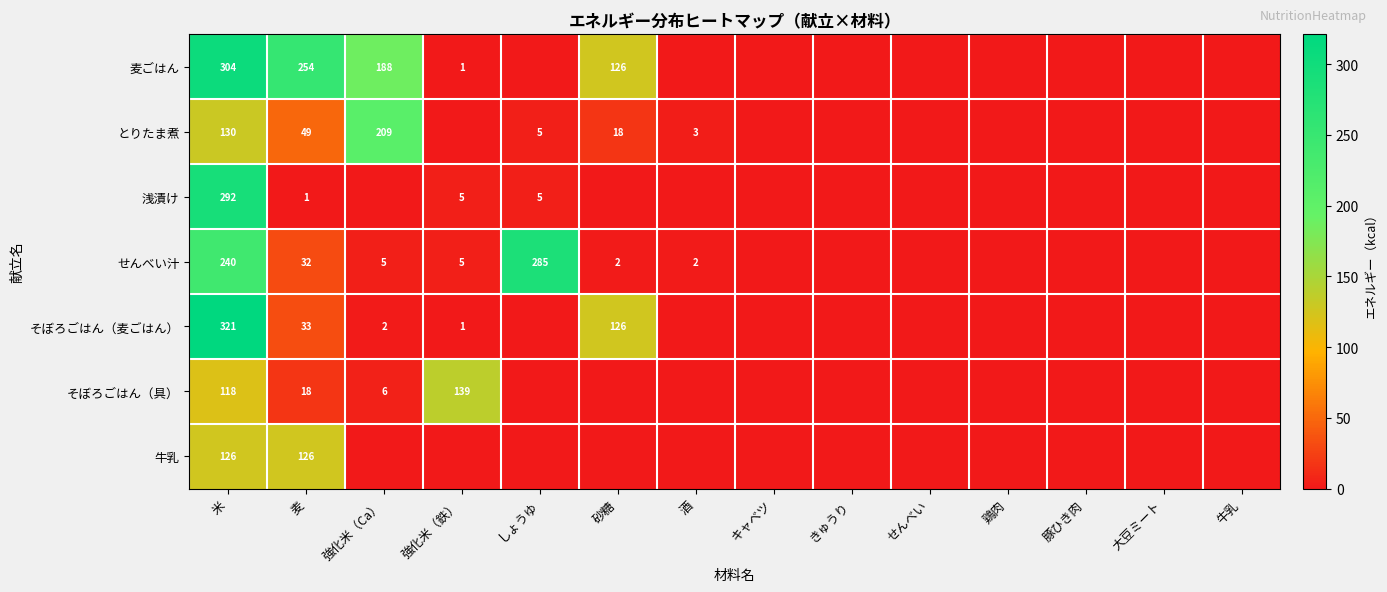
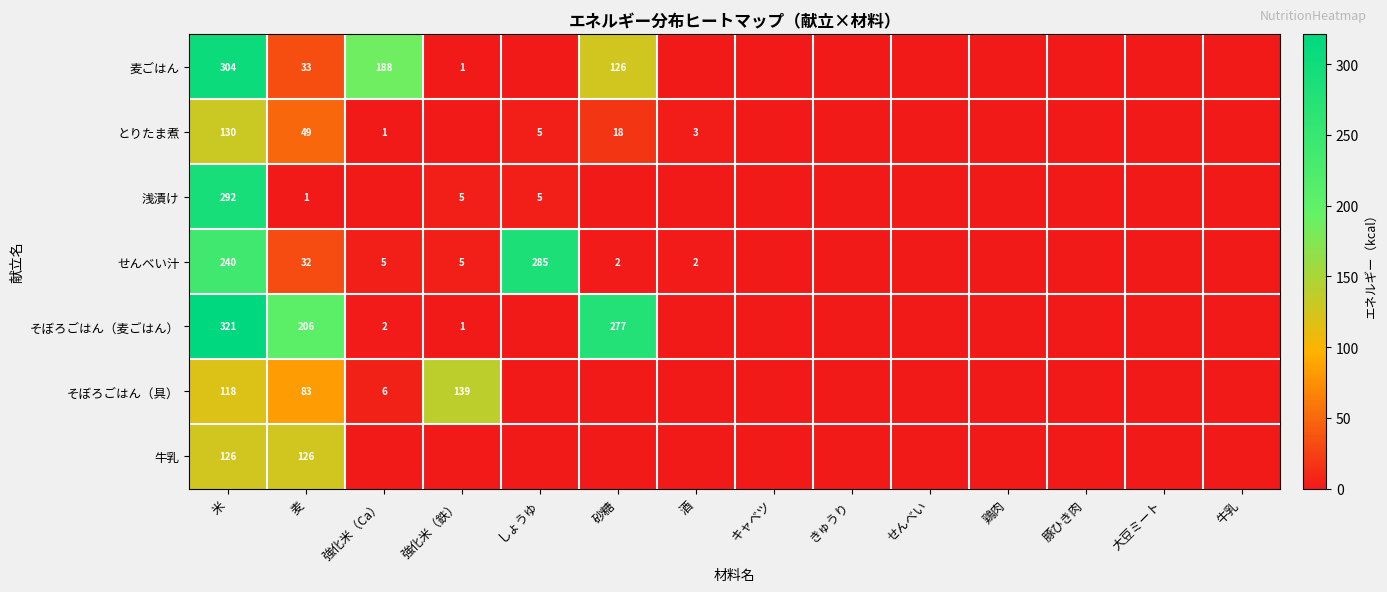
  {
    "麦ごはん": {
      "米": 304,
-     "麦": 254,
+     "麦": 33,
      "強化米（Ca）": 188,
      "強化米（鉄）": 1,
      "砂糖": 126
    },
    "とりたま煮": {
      "米": 130,
      "麦": 49,
-     "強化米（Ca）": 209,
+     "強化米（Ca）": 1,
      "しょうゆ": 5,
      "砂糖": 18,
      "酒": 3
    },
    "浅漬け": {
      "米": 292,
      "麦": 1,
      "強化米（鉄）": 5,
      "しょうゆ": 5
    },
    "せんべい汁": {
      "米": 240,
      "麦": 32,
      "強化米（Ca）": 5,
      "強化米（鉄）": 5,
      "しょうゆ": 285,
      "砂糖": 2,
      "酒": 2
    },
    "そぼろごはん（麦ごはん）": {
      "米": 321,
-     "麦": 33,
+     "麦": 206,
      "強化米（Ca）": 2,
      "強化米（鉄）": 1,
-     "砂糖": 126
+     "砂糖": 277
    },
    "そぼろごはん（具）": {
      "米": 118,
-     "麦": 18,
+     "麦": 83,
      "強化米（Ca）": 6,
      "強化米（鉄）": 139
    },
    "牛乳": {
      "米": 126,
      "麦": 126
    }
  }
